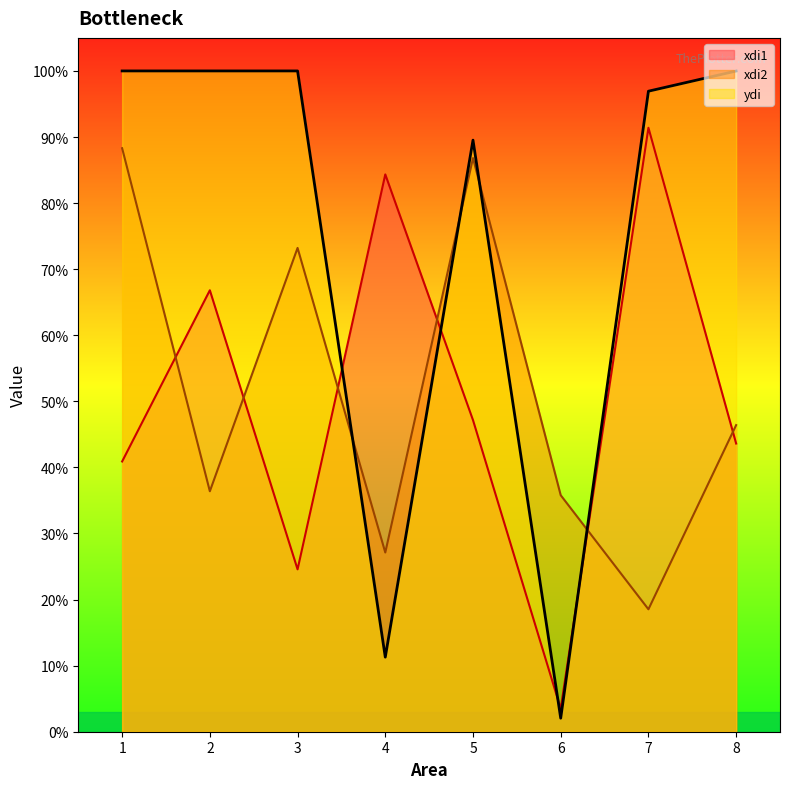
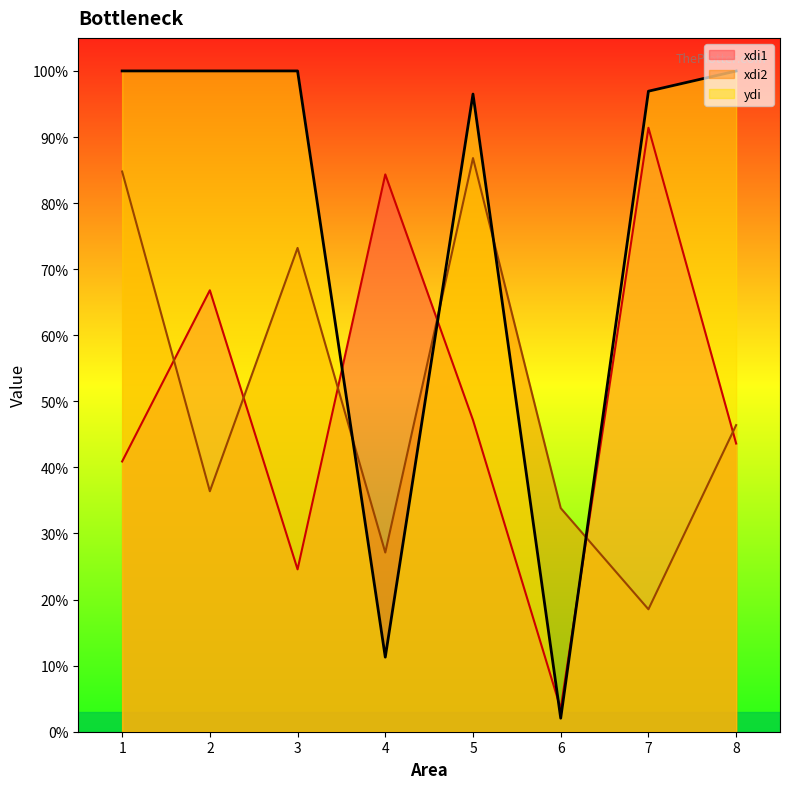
  {
    "xdi1": {
      "1": "41%",
      "2": "67%",
      "3": "25%",
      "4": "84%",
      "5": "47%",
      "6": "3%",
      "7": "91%",
      "8": "44%"
    },
    "xdi2": {
-     "1": "88%",
+     "1": "85%",
      "2": "36%",
      "3": "73%",
      "4": "27%",
      "5": "87%",
-     "6": "36%",
+     "6": "34%",
      "7": "19%",
      "8": "46%"
    },
    "ydi": {
      "1": "100%",
      "2": "100%",
      "3": "100%",
      "4": "11%",
-     "5": "90%",
+     "5": "97%",
      "7": "97%"
    }
  }
